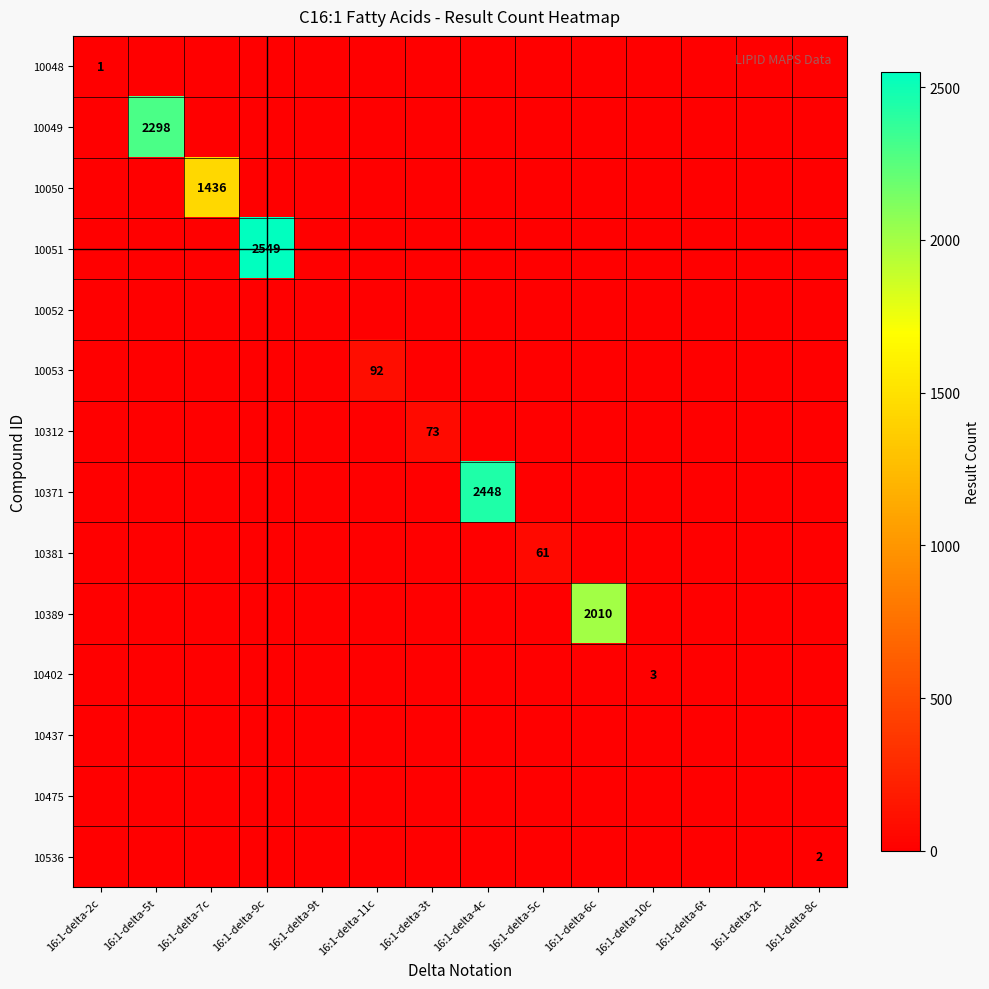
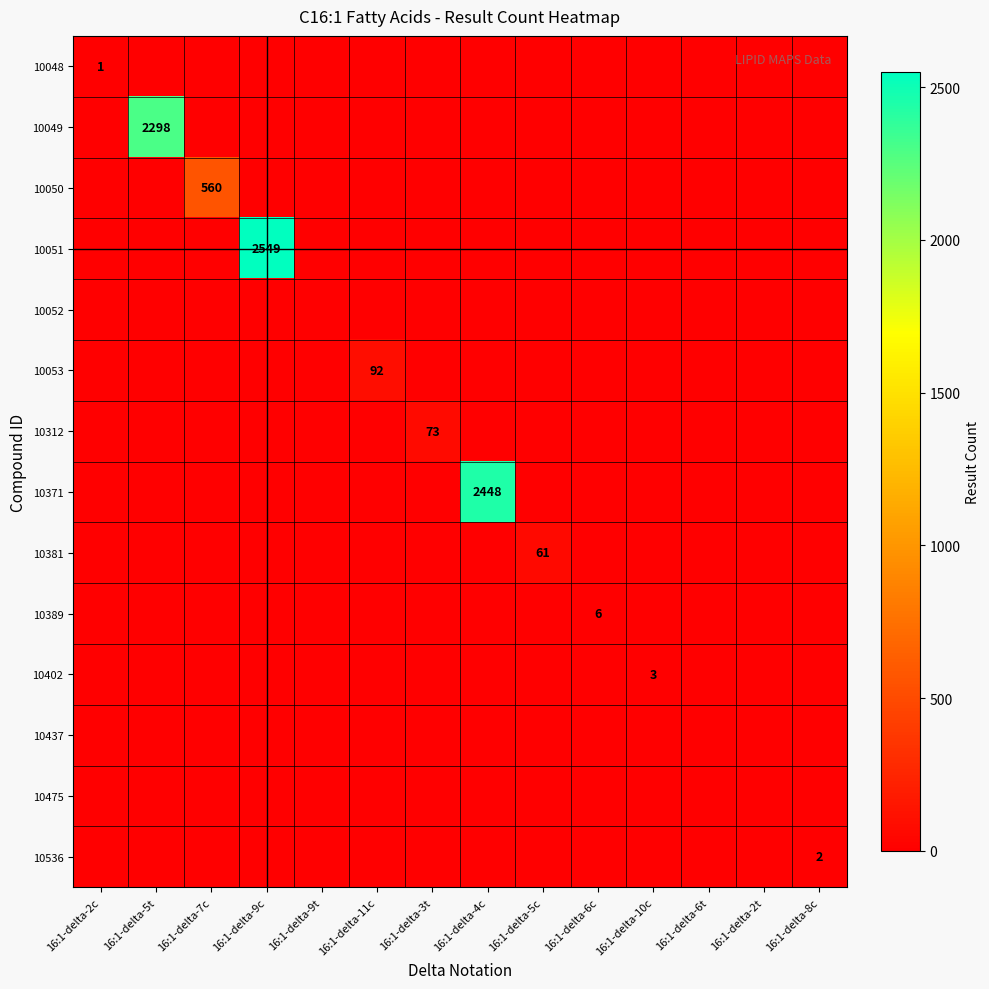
  {
    "10048": {
      "16:1-delta-2c": 1
    },
    "10049": {
      "16:1-delta-5t": 2298
    },
    "10050": {
-     "16:1-delta-7c": 1436
+     "16:1-delta-7c": 560
    },
    "10051": {
      "16:1-delta-9c": 2549
    },
    "10053": {
      "16:1-delta-11c": 92
    },
    "10312": {
      "16:1-delta-3t": 73
    },
    "10371": {
      "16:1-delta-4c": 2448
    },
    "10381": {
      "16:1-delta-5c": 61
    },
    "10389": {
-     "16:1-delta-6c": 2010
+     "16:1-delta-6c": 6
    },
    "10402": {
      "16:1-delta-10c": 3
    },
    "10536": {
      "16:1-delta-8c": 2
    }
  }
